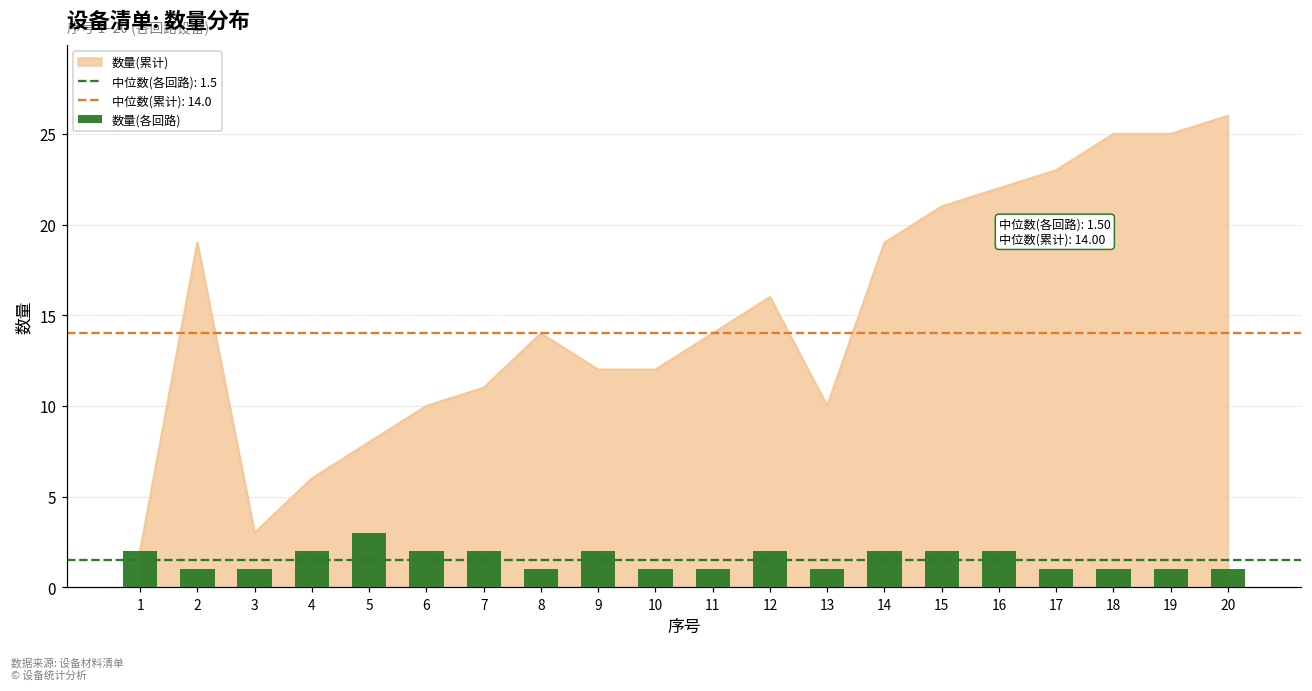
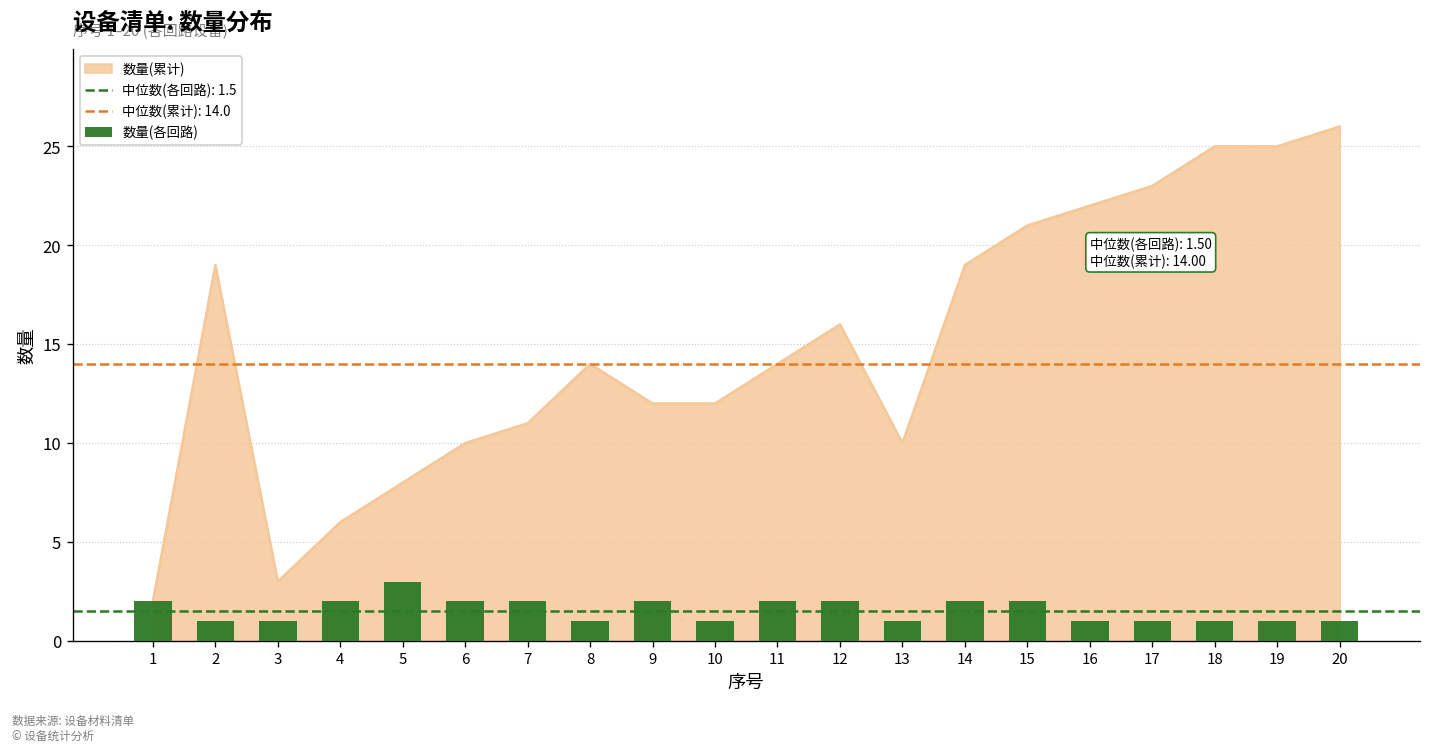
  {
    "数量(累计)": {
      "1": 2,
      "2": 19,
      "3": 3,
      "4": 6,
      "5": 8,
      "6": 10,
      "7": 11,
      "8": 14,
      "9": 12,
      "10": 12,
      "11": 14,
      "12": 16,
      "13": 10,
      "14": 19,
      "15": 21,
      "16": 22,
      "17": 23,
      "18": 25,
      "19": 25,
      "20": 26
    },
    "数量(各回路)": {
      "1": 2,
      "2": 1,
      "3": 1,
      "4": 2,
      "5": 3,
      "6": 2,
      "7": 2,
      "8": 1,
      "9": 2,
      "10": 1,
-     "11": 1,
+     "11": 2,
      "12": 2,
      "13": 1,
      "14": 2,
      "15": 2,
-     "16": 2,
+     "16": 1,
      "17": 1,
      "18": 1,
      "19": 1,
      "20": 1
    }
  }
